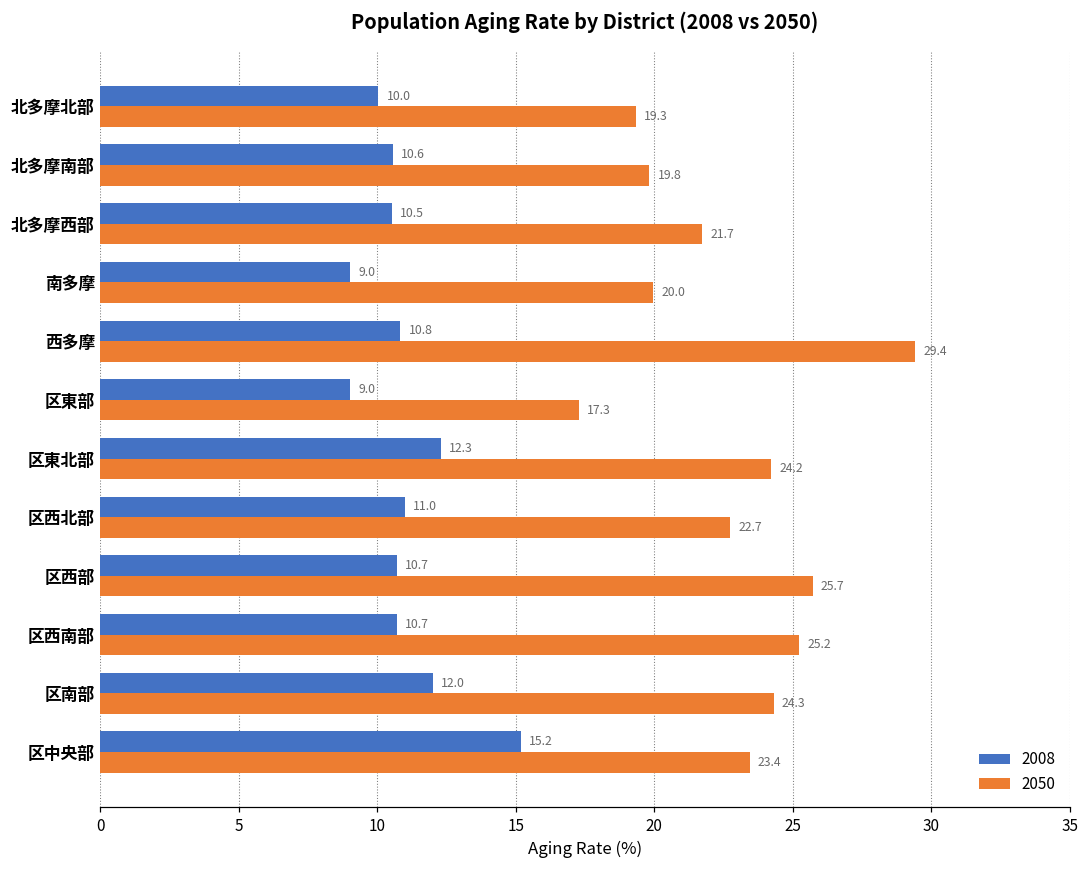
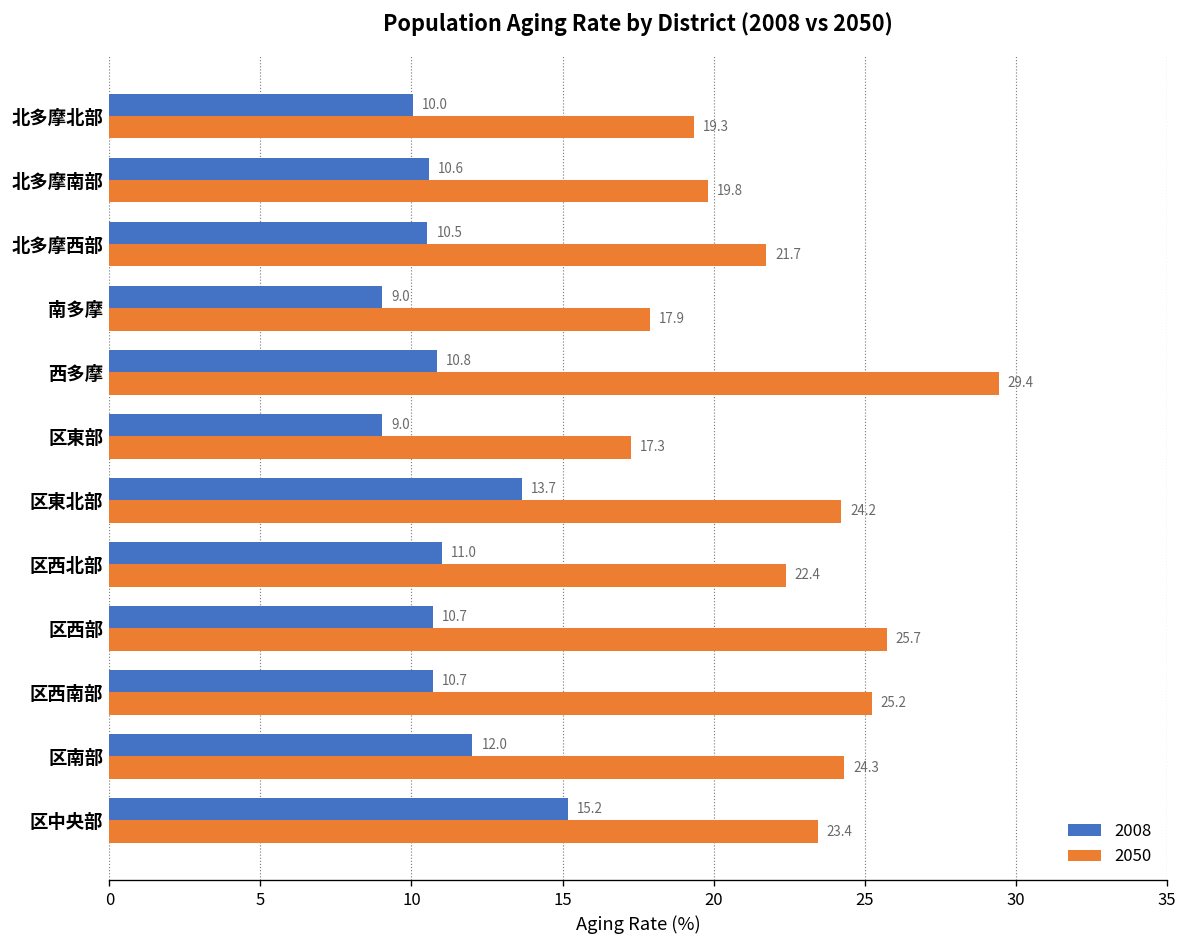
  {
    "2008": {
      "北多摩北部": 10.0,
      "北多摩南部": 10.6,
      "北多摩西部": 10.5,
      "南多摩": 9.0,
      "西多摩": 10.8,
      "区東部": 9.0,
-     "区東北部": 12.3,
+     "区東北部": 13.7,
      "区西北部": 11.0,
      "区西部": 10.7,
      "区西南部": 10.7,
      "区南部": 12.0,
      "区中央部": 15.2
    },
    "2050": {
      "北多摩北部": 19.3,
      "北多摩南部": 19.8,
      "北多摩西部": 21.7,
-     "南多摩": 20.0,
+     "南多摩": 17.9,
      "西多摩": 29.4,
      "区東部": 17.3,
      "区東北部": 24.2,
-     "区西北部": 22.7,
+     "区西北部": 22.4,
      "区西部": 25.7,
      "区西南部": 25.2,
      "区南部": 24.3,
      "区中央部": 23.4
    }
  }
